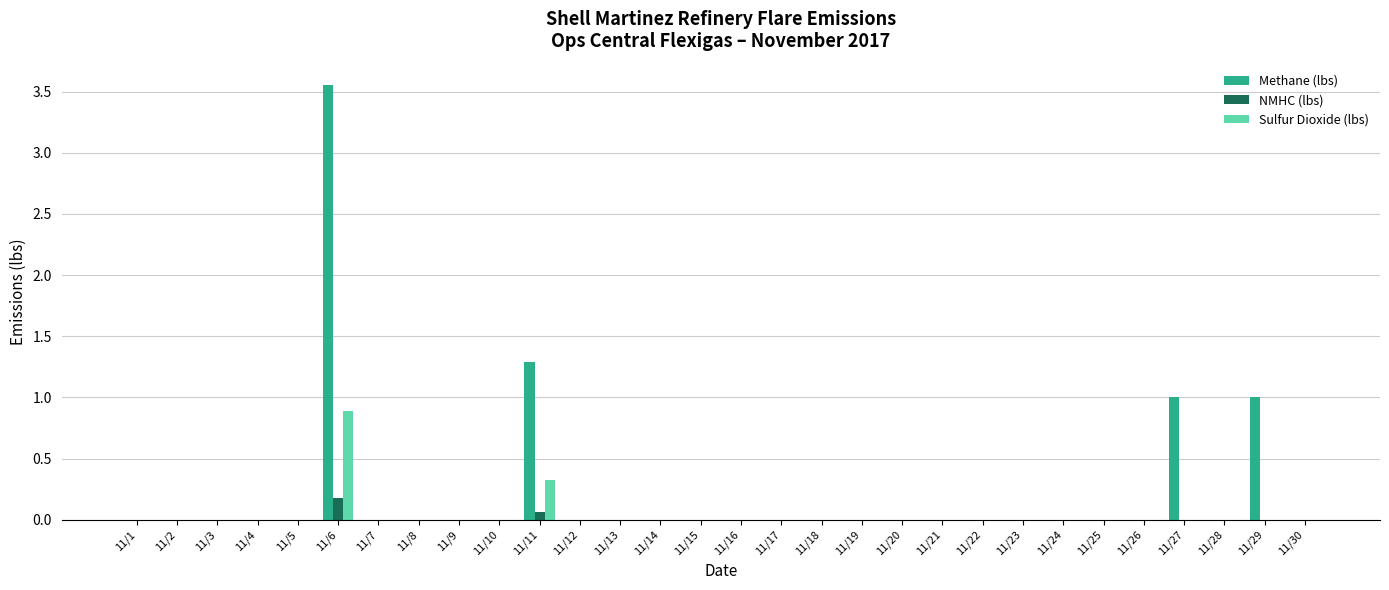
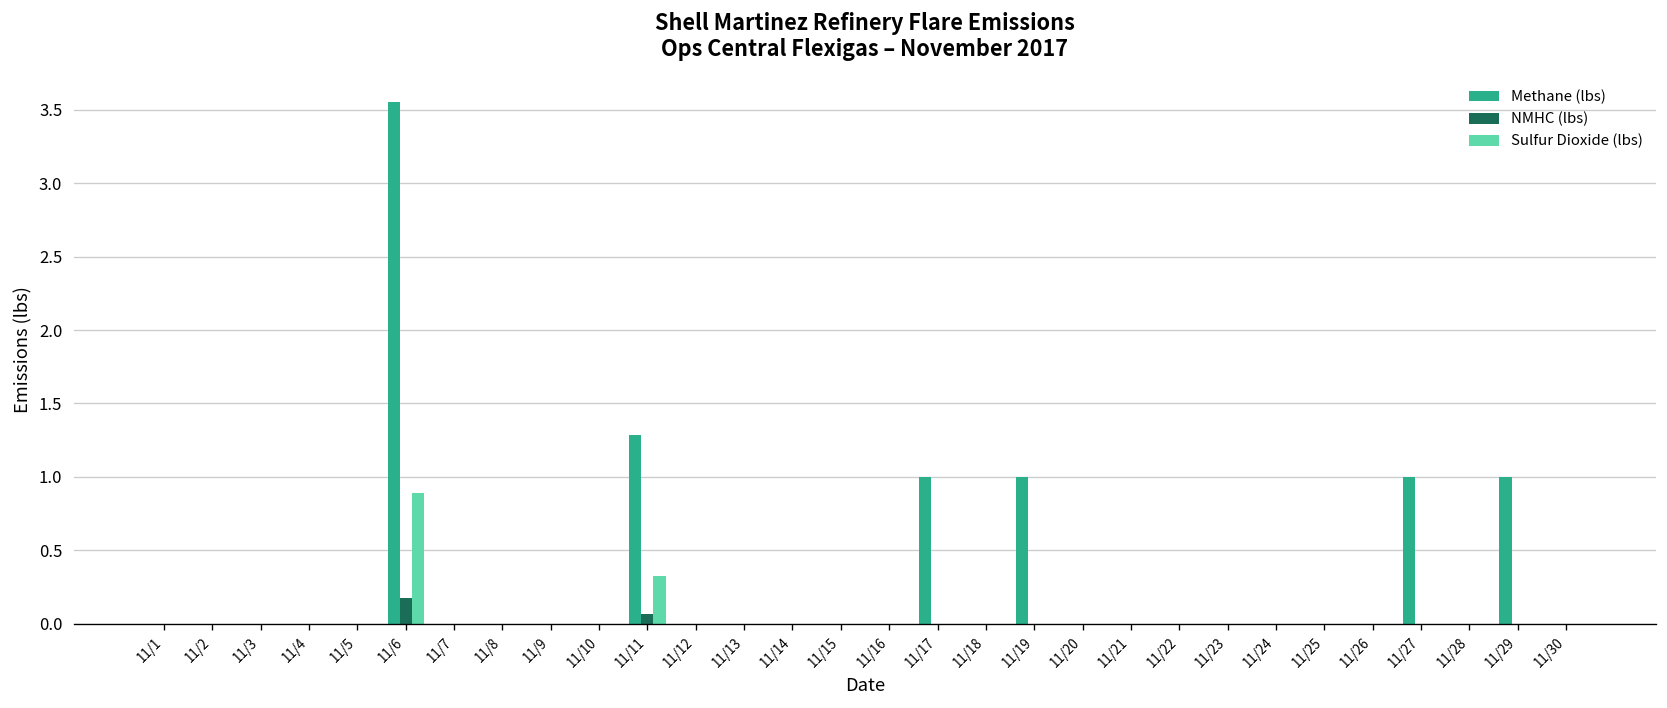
  {
    "Methane (lbs)": {
      "11/1": 0,
      "11/2": 0,
      "11/3": 0,
      "11/4": 0,
      "11/5": 0,
      "11/6": 3.55,
      "11/7": 0,
      "11/8": 0,
      "11/9": 0,
      "11/10": 0,
      "11/11": 1.29,
      "11/12": 0,
      "11/13": 0,
      "11/14": 0,
      "11/15": 0,
      "11/16": 0,
-     "11/17": 0,
+     "11/17": 1,
      "11/18": 0,
-     "11/19": 0,
+     "11/19": 1,
      "11/20": 0,
      "11/21": 0,
      "11/22": 0,
      "11/23": 0,
      "11/24": 0,
      "11/25": 0,
      "11/26": 0,
      "11/27": 1,
      "11/28": 0,
      "11/29": 1,
      "11/30": 0
    },
    "NMHC (lbs)": {
      "11/1": 0,
      "11/2": 0,
      "11/3": 0,
      "11/4": 0,
      "11/5": 0,
      "11/6": 0.18,
      "11/7": 0,
      "11/8": 0,
      "11/9": 0,
      "11/10": 0,
      "11/11": 0.06,
      "11/12": 0,
      "11/13": 0,
      "11/14": 0,
      "11/15": 0,
      "11/16": 0,
      "11/17": 0,
      "11/18": 0,
      "11/19": 0,
      "11/20": 0,
      "11/21": 0,
      "11/22": 0,
      "11/23": 0,
      "11/24": 0,
      "11/25": 0,
      "11/26": 0,
      "11/27": 0,
      "11/28": 0,
      "11/29": 0,
      "11/30": 0
    },
    "Sulfur Dioxide (lbs)": {
      "11/1": 0,
      "11/2": 0,
      "11/3": 0,
      "11/4": 0,
      "11/5": 0,
      "11/6": 0.89,
      "11/7": 0,
      "11/8": 0,
      "11/9": 0,
      "11/10": 0,
      "11/11": 0.32,
      "11/12": 0,
      "11/13": 0,
      "11/14": 0,
      "11/15": 0,
      "11/16": 0,
      "11/17": 0,
      "11/18": 0,
      "11/19": 0,
      "11/20": 0,
      "11/21": 0,
      "11/22": 0,
      "11/23": 0,
      "11/24": 0,
      "11/25": 0,
      "11/26": 0,
      "11/27": 0,
      "11/28": 0,
      "11/29": 0,
      "11/30": 0
    }
  }
